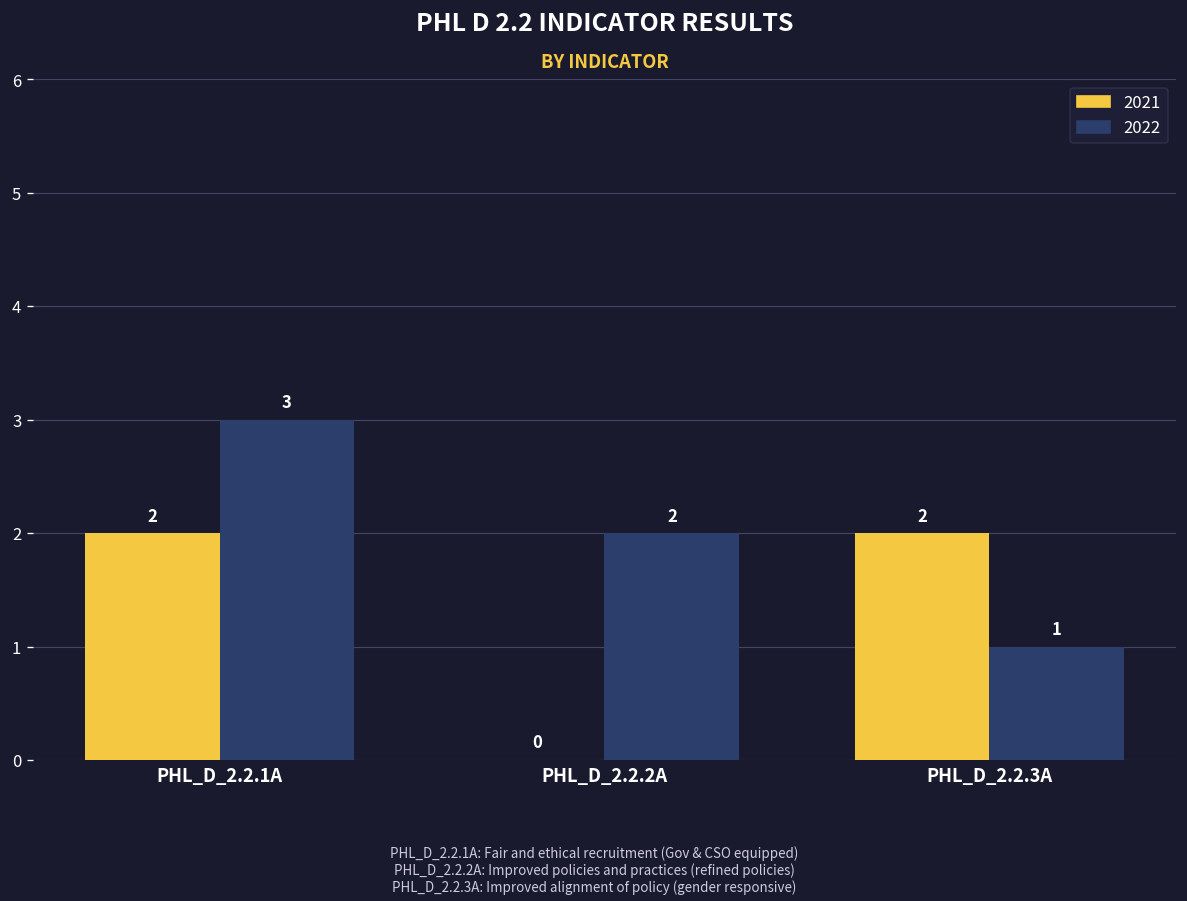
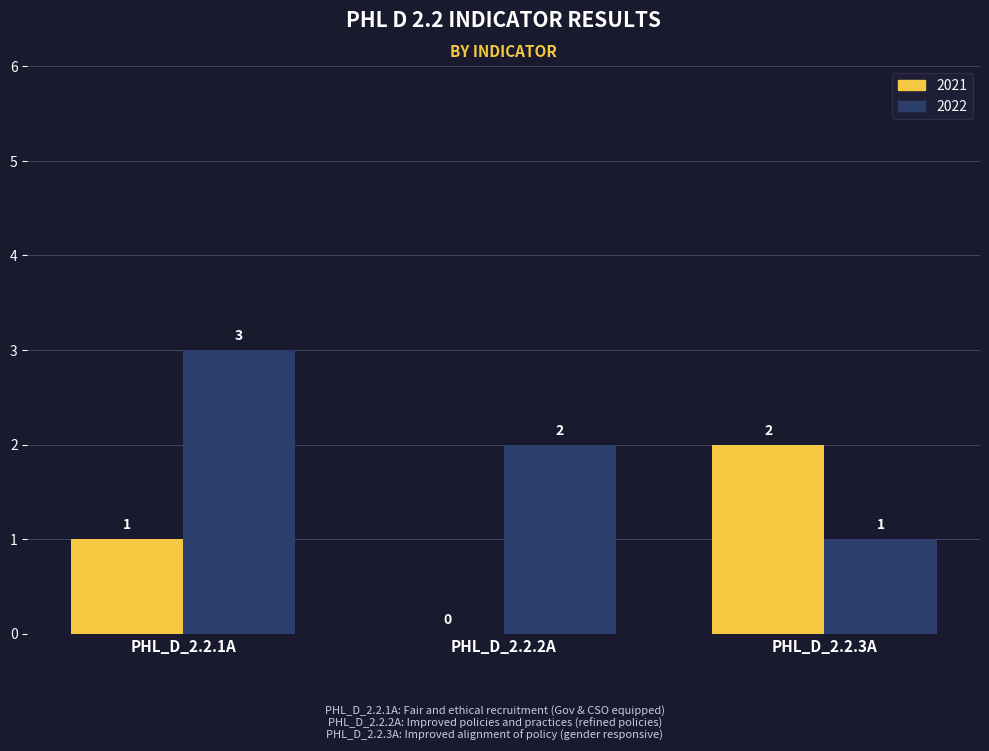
  {
    "2021": {
-     "PHL_D_2.2.1A": 2,
+     "PHL_D_2.2.1A": 1,
      "PHL_D_2.2.2A": 0,
      "PHL_D_2.2.3A": 2
    },
    "2022": {
      "PHL_D_2.2.1A": 3,
      "PHL_D_2.2.2A": 2,
      "PHL_D_2.2.3A": 1
    }
  }
